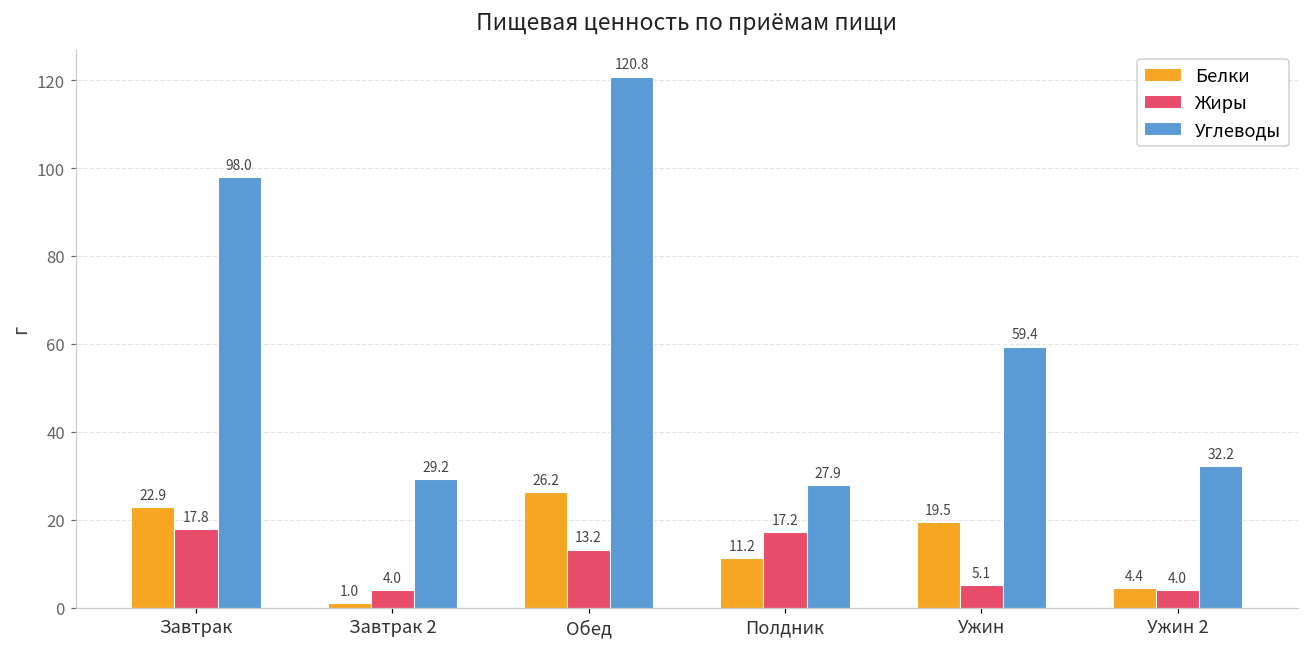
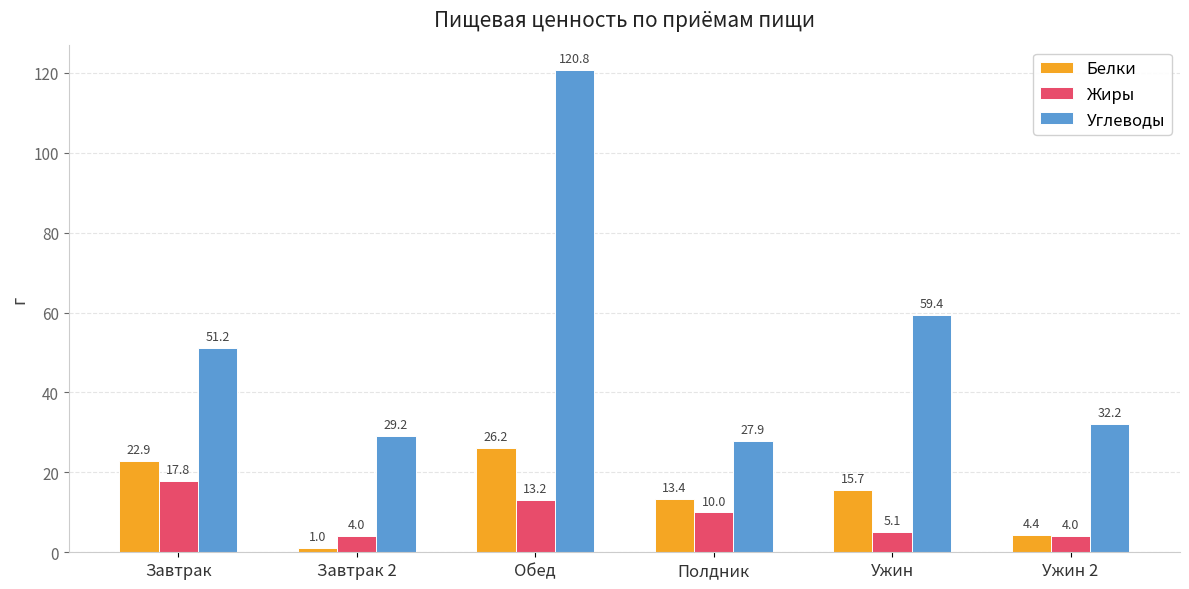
  {
    "Белки": {
      "Завтрак": 22.9,
      "Завтрак 2": 1.0,
      "Обед": 26.2,
-     "Полдник": 11.2,
-     "Ужин": 19.5,
+     "Полдник": 13.4,
+     "Ужин": 15.7,
      "Ужин 2": 4.4
    },
    "Жиры": {
      "Завтрак": 17.8,
      "Завтрак 2": 4.0,
      "Обед": 13.2,
-     "Полдник": 17.2,
+     "Полдник": 10.0,
      "Ужин": 5.1,
      "Ужин 2": 4.0
    },
    "Углеводы": {
-     "Завтрак": 98.0,
+     "Завтрак": 51.2,
      "Завтрак 2": 29.2,
      "Обед": 120.8,
      "Полдник": 27.9,
      "Ужин": 59.4,
      "Ужин 2": 32.2
    }
  }
